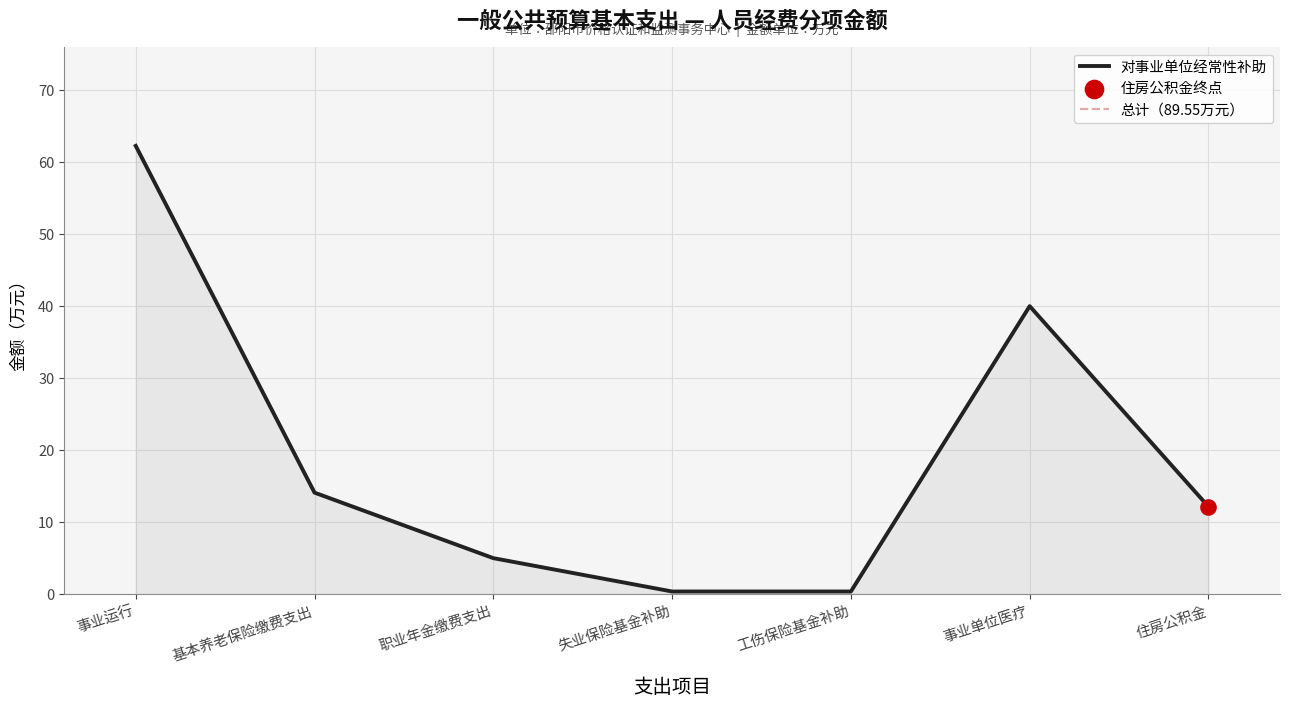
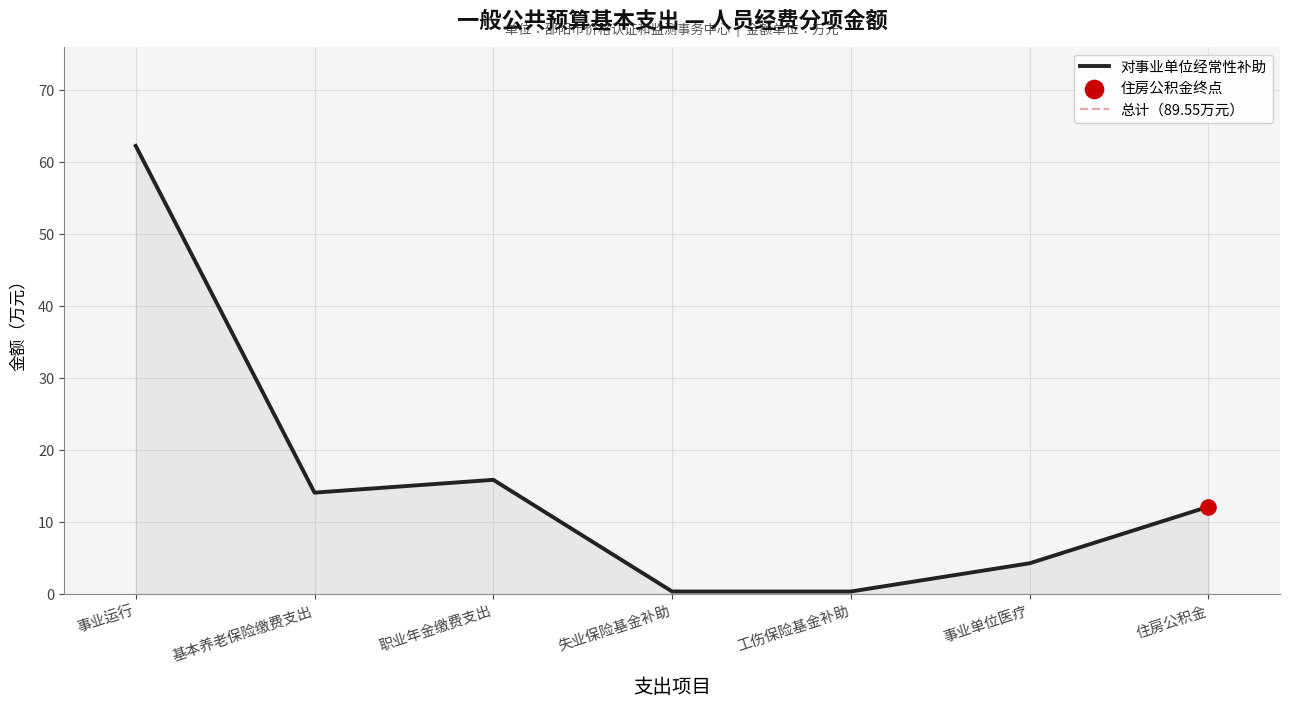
  {
    "对事业单位经常性补助": {
      "事业运行": 62,
      "基本养老保险缴费支出": 14,
-     "职业年金缴费支出": 5,
+     "职业年金缴费支出": 16,
      "失业保险基金补助": 0,
      "工伤保险基金补助": 0,
-     "事业单位医疗": 40
+     "事业单位医疗": 4
    }
  }
